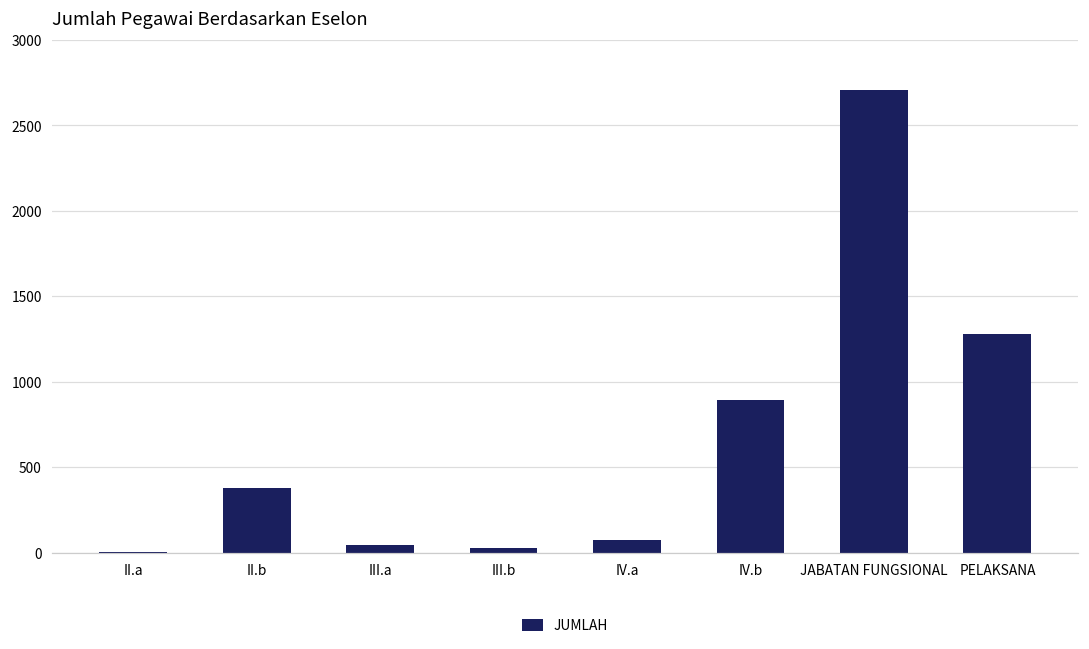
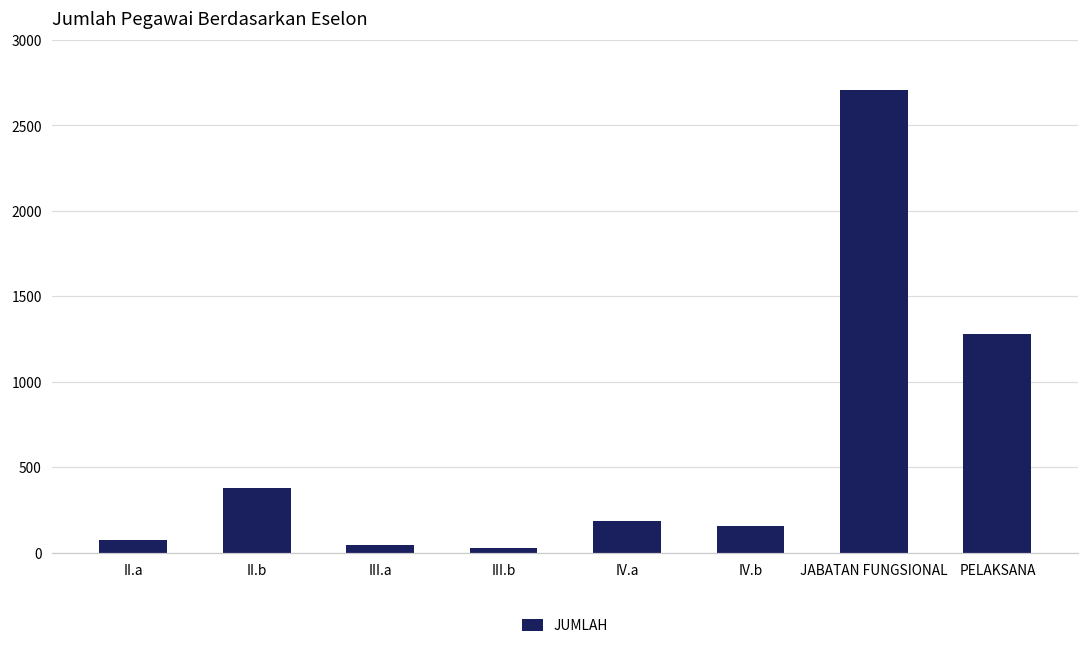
  {
-   "II.a": 0,
+   "II.a": 80,
    "II.b": 380,
    "III.a": 50,
    "III.b": 30,
-   "IV.a": 70,
-   "IV.b": 890,
+   "IV.a": 180,
+   "IV.b": 160,
    "JABATAN FUNGSIONAL": 2710,
    "PELAKSANA": 1280
  }
